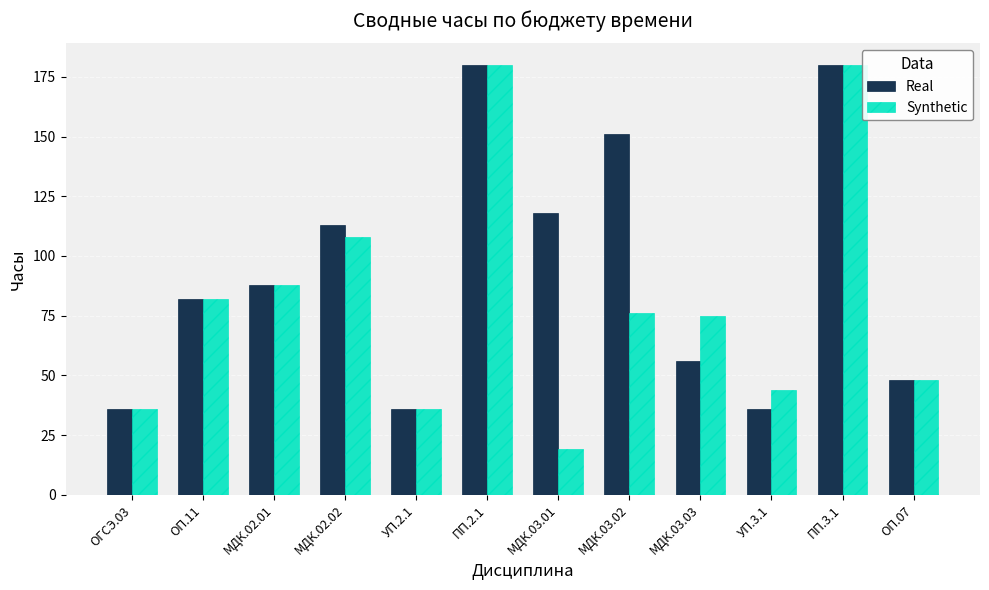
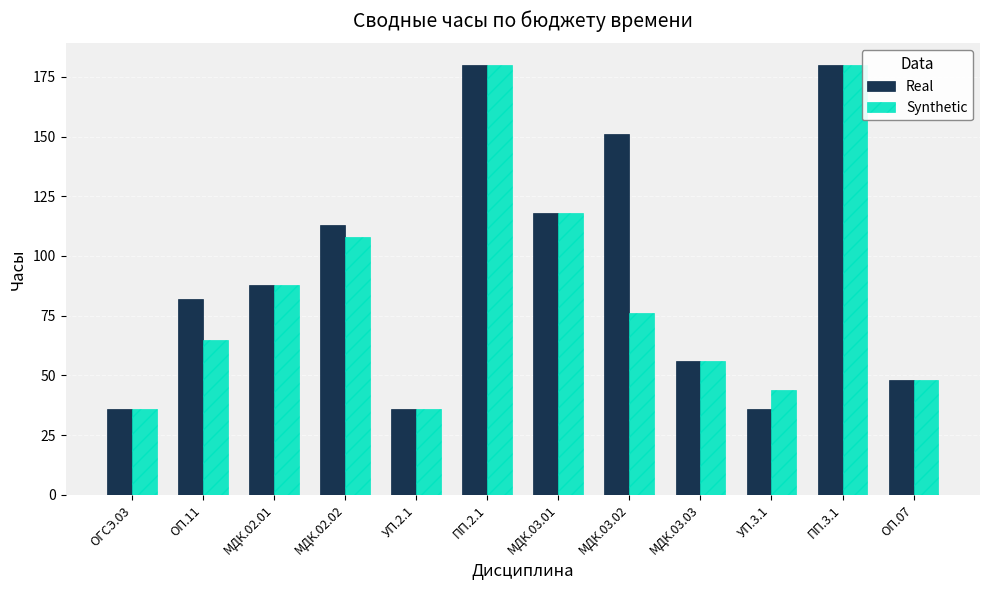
  {
    "Real": {
      "ОГСЭ.03": 36,
      "ОП.11": 82,
      "МДК.02.01": 88,
      "МДК.02.02": 113,
      "УП.2.1": 36,
      "ПП.2.1": 180,
      "МДК.03.01": 118,
      "МДК.03.02": 151,
      "МДК.03.03": 56,
      "УП.3.1": 36,
      "ПП.3.1": 180,
      "ОП.07": 48
    },
    "Synthetic": {
      "ОГСЭ.03": 36,
-     "ОП.11": 82,
+     "ОП.11": 65,
      "МДК.02.01": 88,
      "МДК.02.02": 108,
      "УП.2.1": 36,
      "ПП.2.1": 180,
-     "МДК.03.01": 19,
+     "МДК.03.01": 118,
      "МДК.03.02": 76,
-     "МДК.03.03": 75,
+     "МДК.03.03": 56,
      "УП.3.1": 44,
      "ПП.3.1": 180,
      "ОП.07": 48
    }
  }
